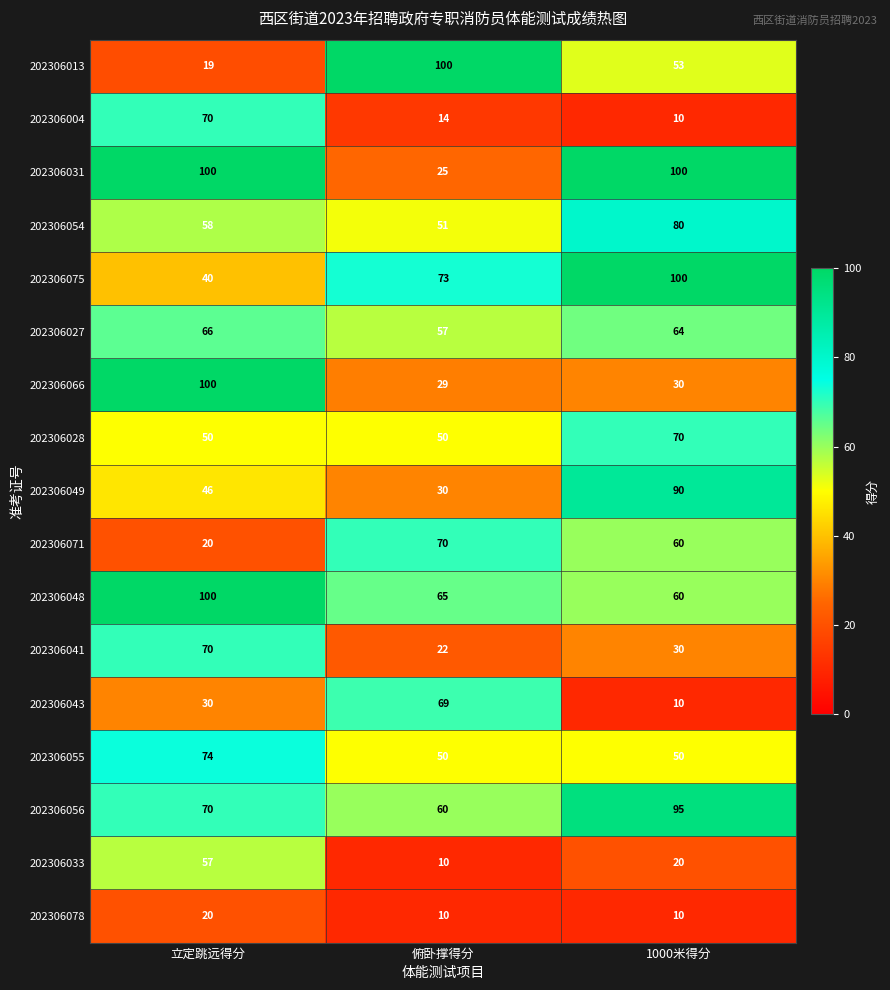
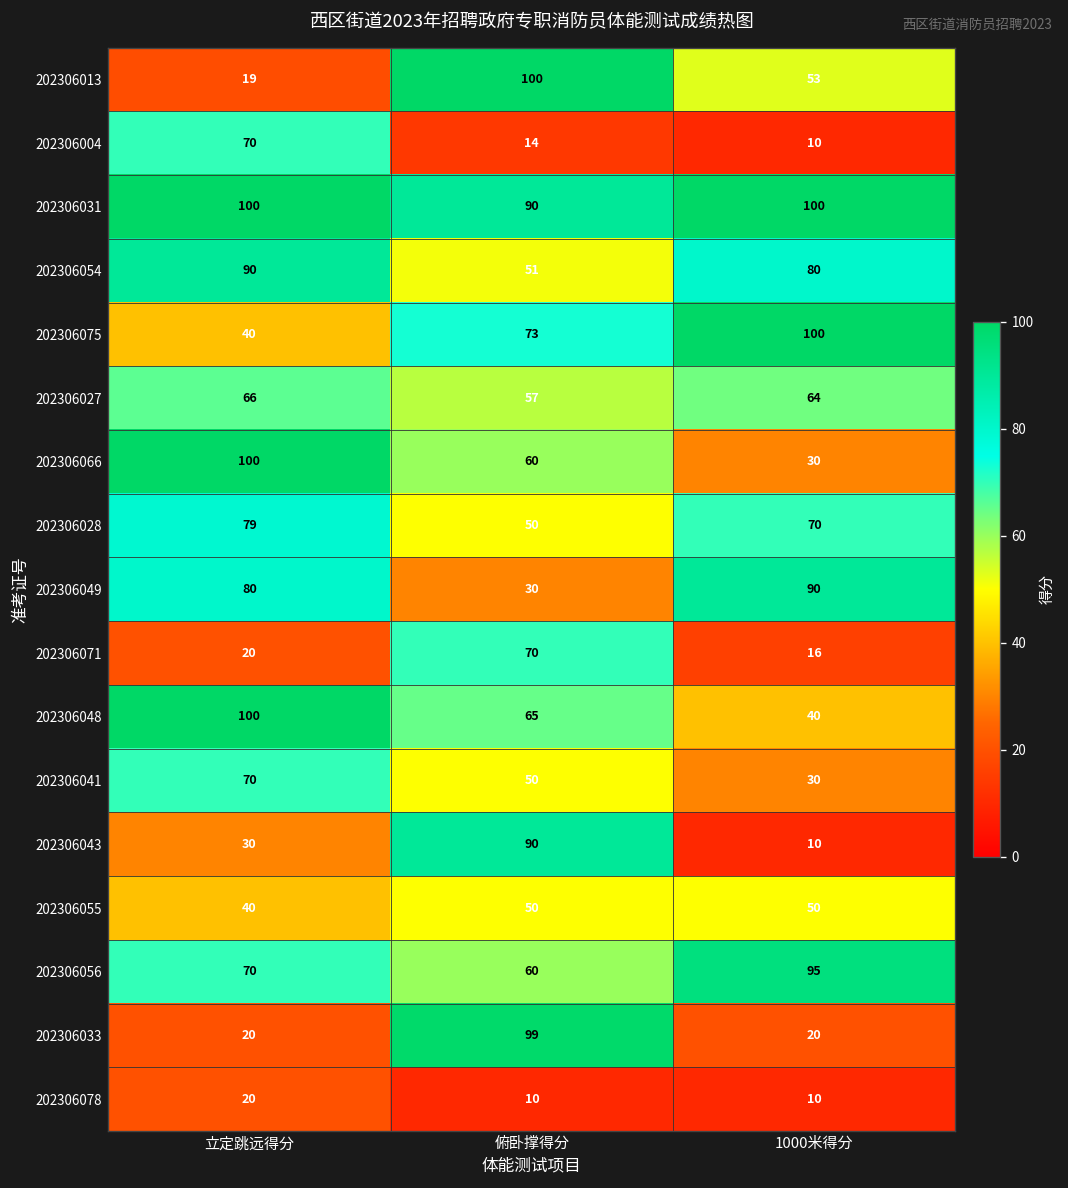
  {
    "202306013": {
      "立定跳远得分": 19,
      "俯卧撑得分": 100,
      "1000米得分": 53
    },
    "202306004": {
      "立定跳远得分": 70,
      "俯卧撑得分": 14,
      "1000米得分": 10
    },
    "202306031": {
      "立定跳远得分": 100,
-     "俯卧撑得分": 25,
+     "俯卧撑得分": 90,
      "1000米得分": 100
    },
    "202306054": {
-     "立定跳远得分": 58,
+     "立定跳远得分": 90,
      "俯卧撑得分": 51,
      "1000米得分": 80
    },
    "202306075": {
      "立定跳远得分": 40,
      "俯卧撑得分": 73,
      "1000米得分": 100
    },
    "202306027": {
      "立定跳远得分": 66,
      "俯卧撑得分": 57,
      "1000米得分": 64
    },
    "202306066": {
      "立定跳远得分": 100,
-     "俯卧撑得分": 29,
+     "俯卧撑得分": 60,
      "1000米得分": 30
    },
    "202306028": {
-     "立定跳远得分": 50,
+     "立定跳远得分": 79,
      "俯卧撑得分": 50,
      "1000米得分": 70
    },
    "202306049": {
-     "立定跳远得分": 46,
+     "立定跳远得分": 80,
      "俯卧撑得分": 30,
      "1000米得分": 90
    },
    "202306071": {
      "立定跳远得分": 20,
      "俯卧撑得分": 70,
-     "1000米得分": 60
+     "1000米得分": 16
    },
    "202306048": {
      "立定跳远得分": 100,
      "俯卧撑得分": 65,
-     "1000米得分": 60
+     "1000米得分": 40
    },
    "202306041": {
      "立定跳远得分": 70,
-     "俯卧撑得分": 22,
+     "俯卧撑得分": 50,
      "1000米得分": 30
    },
    "202306043": {
      "立定跳远得分": 30,
-     "俯卧撑得分": 69,
+     "俯卧撑得分": 90,
      "1000米得分": 10
    },
    "202306055": {
-     "立定跳远得分": 74,
+     "立定跳远得分": 40,
      "俯卧撑得分": 50,
      "1000米得分": 50
    },
    "202306056": {
      "立定跳远得分": 70,
      "俯卧撑得分": 60,
      "1000米得分": 95
    },
    "202306033": {
-     "立定跳远得分": 57,
-     "俯卧撑得分": 10,
+     "立定跳远得分": 20,
+     "俯卧撑得分": 99,
      "1000米得分": 20
    },
    "202306078": {
      "立定跳远得分": 20,
      "俯卧撑得分": 10,
      "1000米得分": 10
    }
  }
